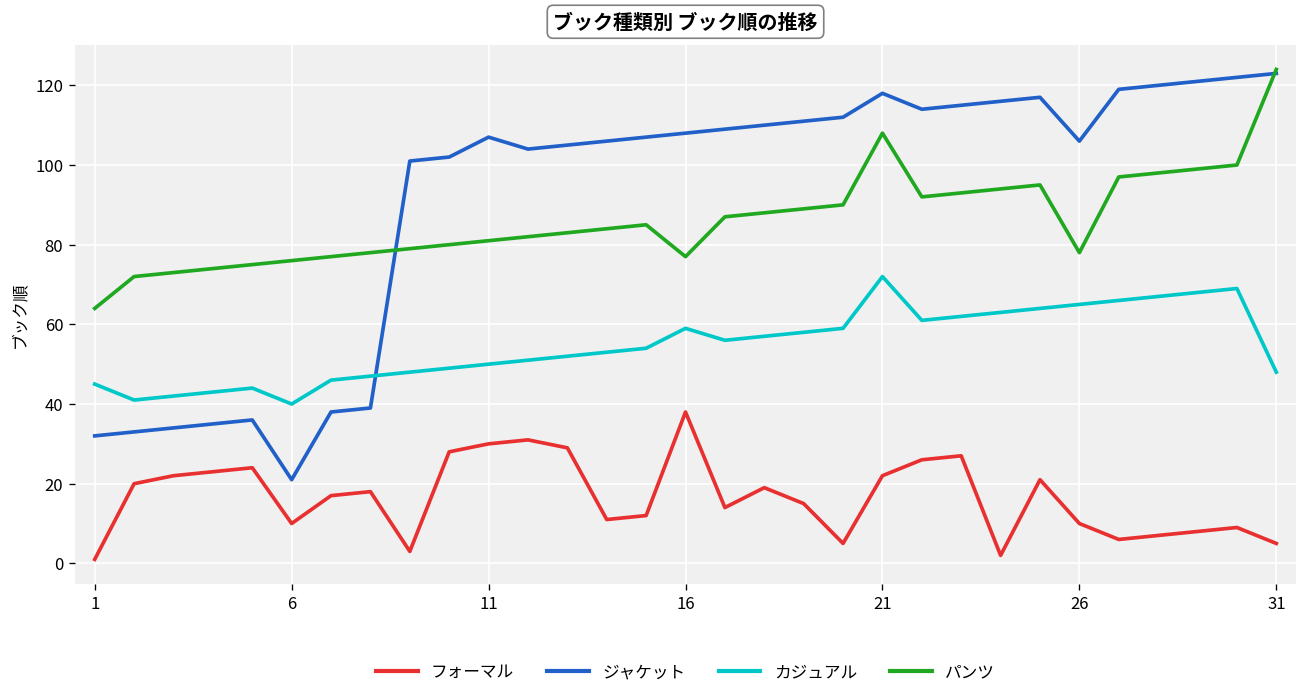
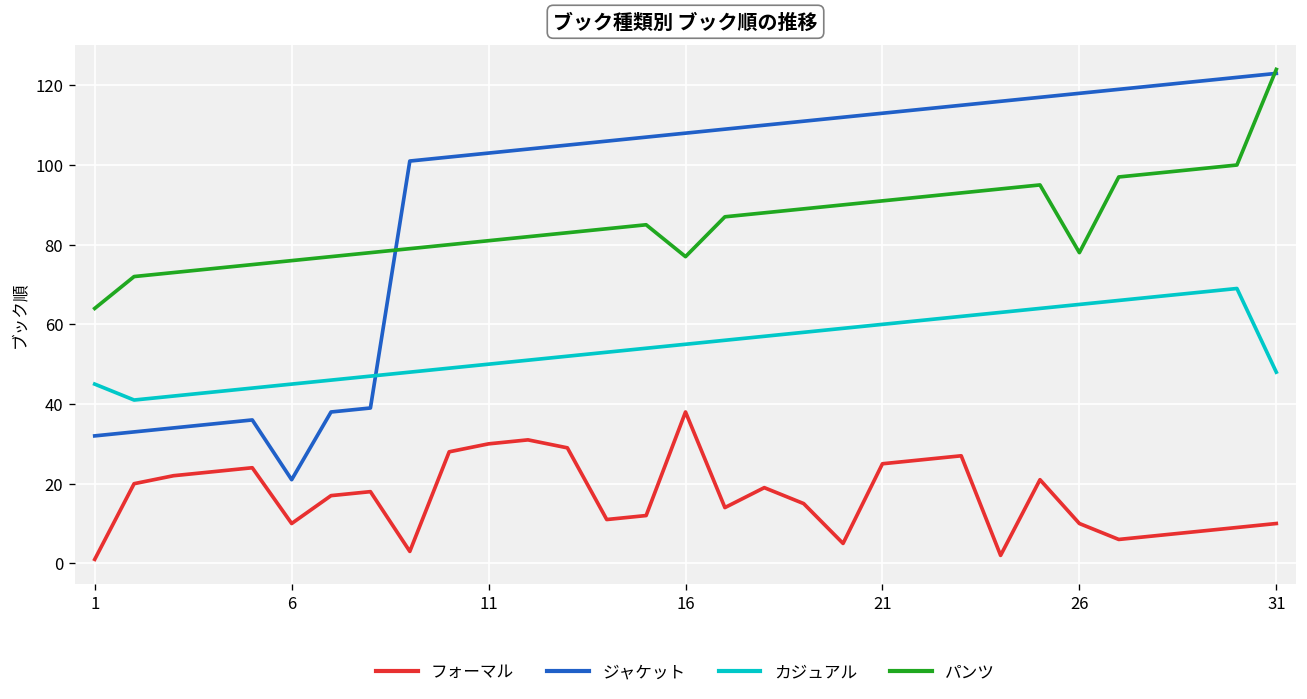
  {
    "フォーマル": {
      "1": 1,
      "6": 10,
      "11": 30,
      "16": 38,
-     "21": 22,
+     "21": 25,
      "26": 10,
-     "31": 5
+     "31": 10
    },
    "ジャケット": {
      "1": 32,
      "6": 21,
-     "11": 107,
+     "11": 103,
      "16": 108,
-     "21": 118,
-     "26": 106,
+     "21": 113,
+     "26": 118,
      "31": 123
    },
    "カジュアル": {
      "1": 45,
-     "6": 40,
+     "6": 45,
      "11": 50,
-     "16": 59,
-     "21": 72,
+     "16": 55,
+     "21": 60,
      "26": 65,
      "31": 48
    },
    "パンツ": {
      "1": 64,
      "6": 76,
      "11": 81,
      "16": 77,
-     "21": 108,
+     "21": 91,
      "26": 78,
      "31": 124
    }
  }
